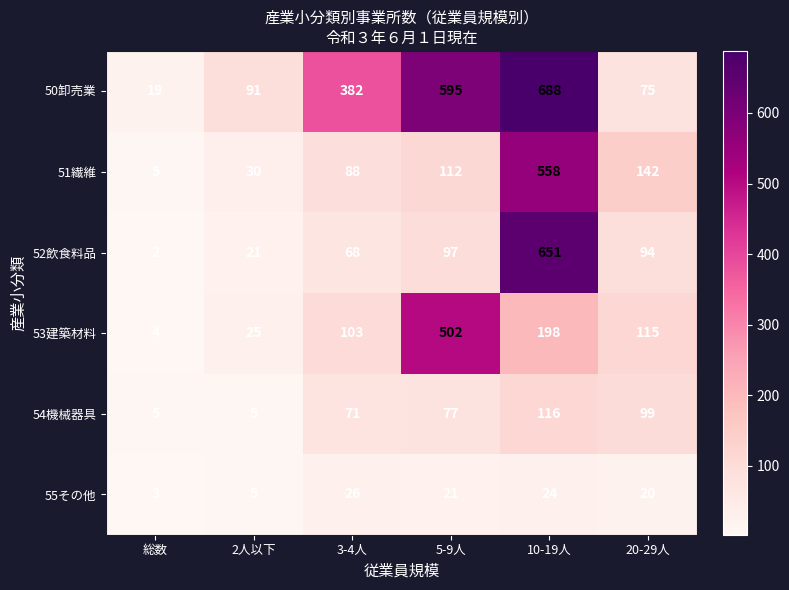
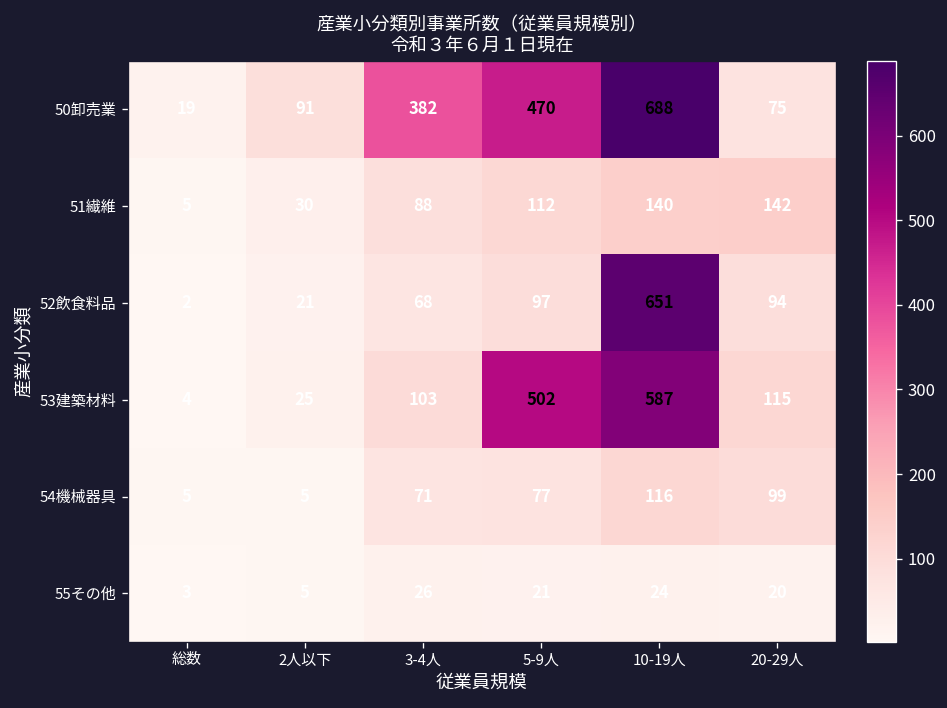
  {
    "50卸売業": {
      "3-4人": 382,
-     "5-9人": 595,
+     "5-9人": 470,
      "10-19人": 688
    },
    "51繊維": {
-     "10-19人": 558,
+     "10-19人": 140,
      "20-29人": 142
    },
    "52飲食料品": {
      "10-19人": 651
    },
    "53建築材料": {
      "5-9人": 502,
-     "10-19人": 198
+     "10-19人": 587
    }
  }
